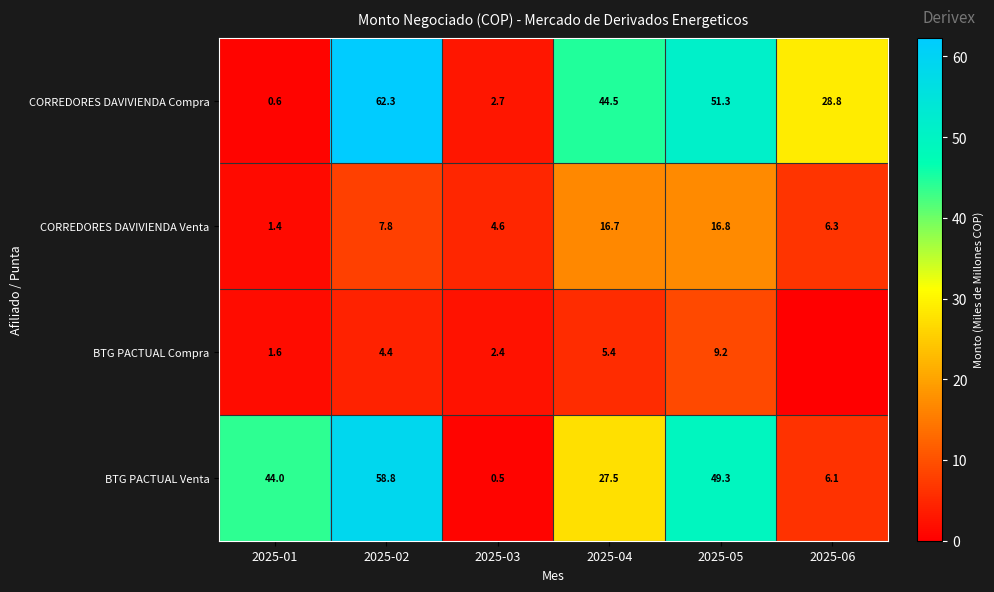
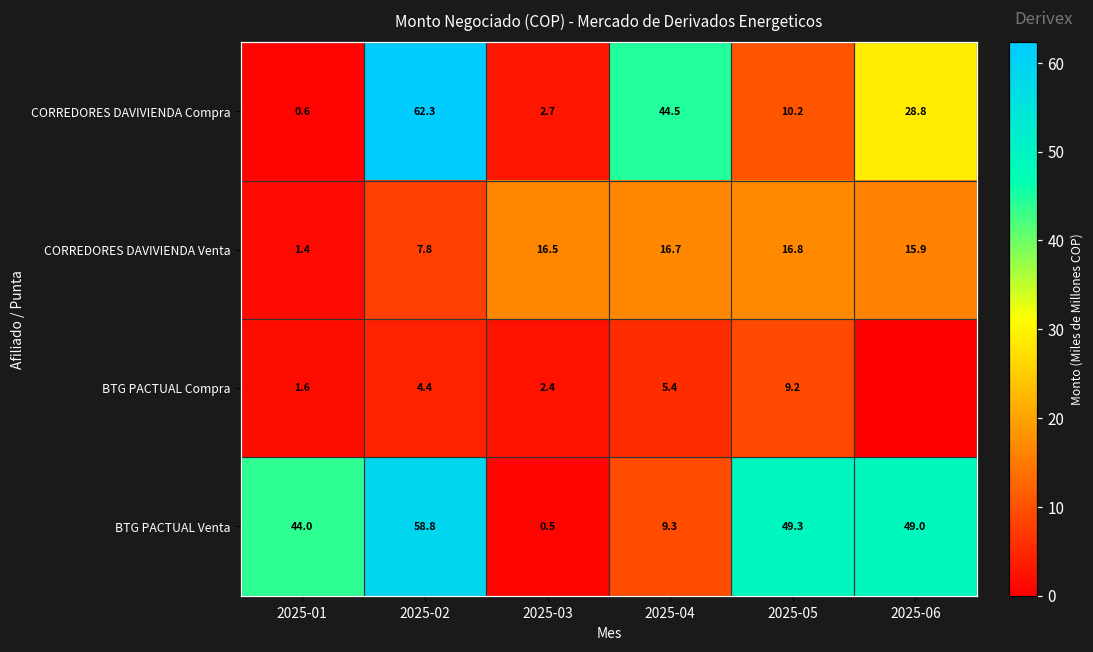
  {
    "CORREDORES DAVIVIENDA Compra": {
      "2025-01": 0.6,
      "2025-02": 62.3,
      "2025-03": 2.7,
      "2025-04": 44.5,
-     "2025-05": 51.3,
+     "2025-05": 10.2,
      "2025-06": 28.8
    },
    "CORREDORES DAVIVIENDA Venta": {
      "2025-01": 1.4,
      "2025-02": 7.8,
-     "2025-03": 4.6,
+     "2025-03": 16.5,
      "2025-04": 16.7,
      "2025-05": 16.8,
-     "2025-06": 6.3
+     "2025-06": 15.9
    },
    "BTG PACTUAL Compra": {
      "2025-01": 1.6,
      "2025-02": 4.4,
      "2025-03": 2.4,
      "2025-04": 5.4,
      "2025-05": 9.2
    },
    "BTG PACTUAL Venta": {
      "2025-01": 44.0,
      "2025-02": 58.8,
      "2025-03": 0.5,
-     "2025-04": 27.5,
+     "2025-04": 9.3,
      "2025-05": 49.3,
-     "2025-06": 6.1
+     "2025-06": 49.0
    }
  }
